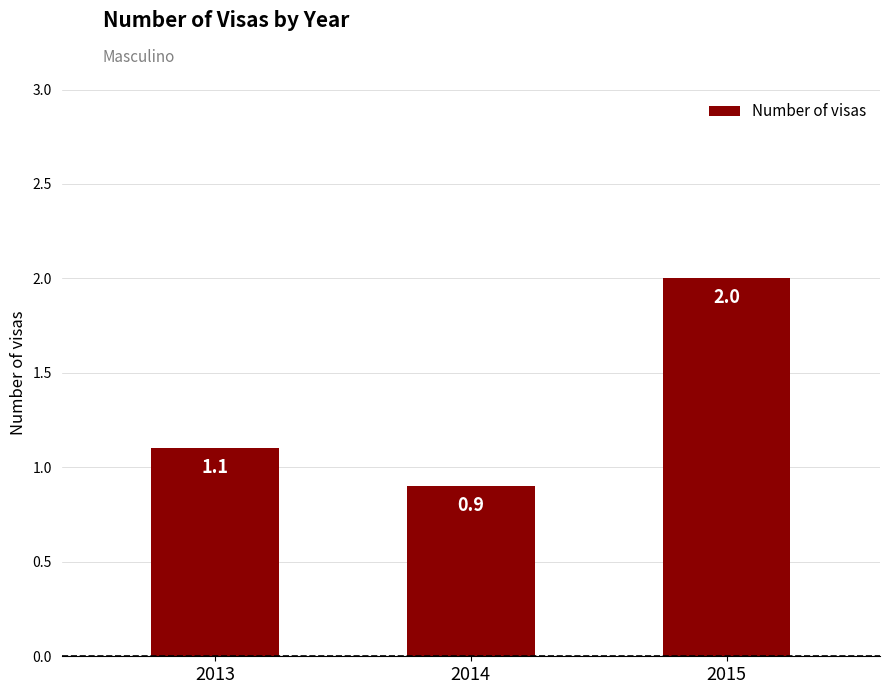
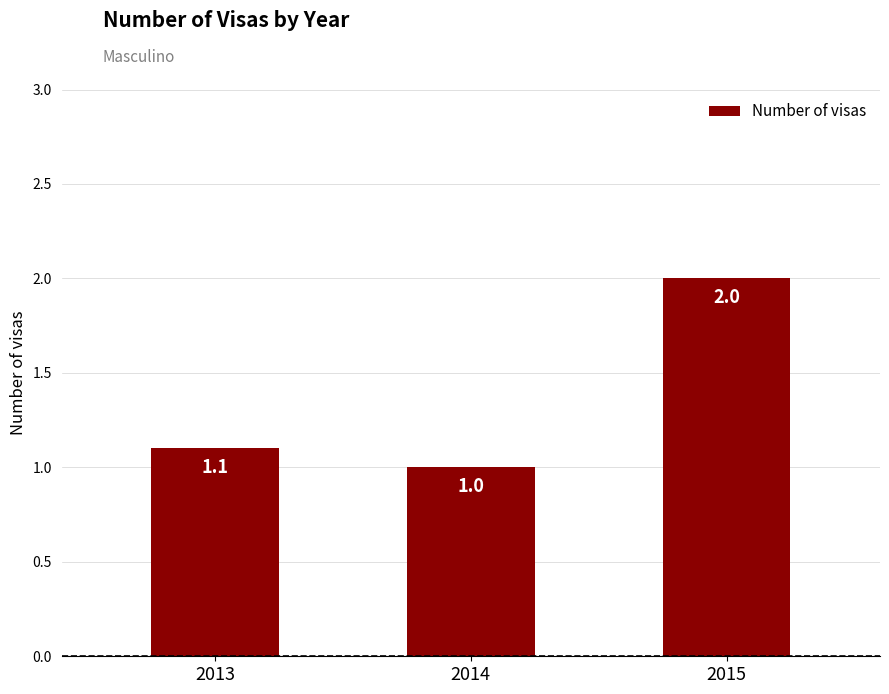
  {
    "2013": 1.1,
-   "2014": 0.9,
+   "2014": 1.0,
    "2015": 2.0
  }
